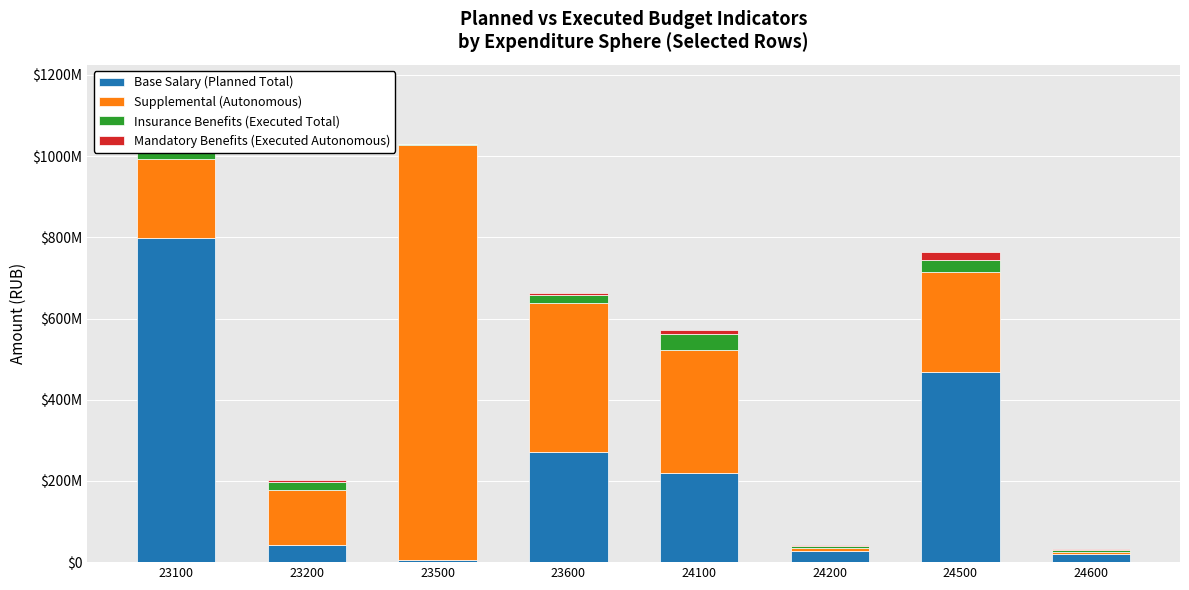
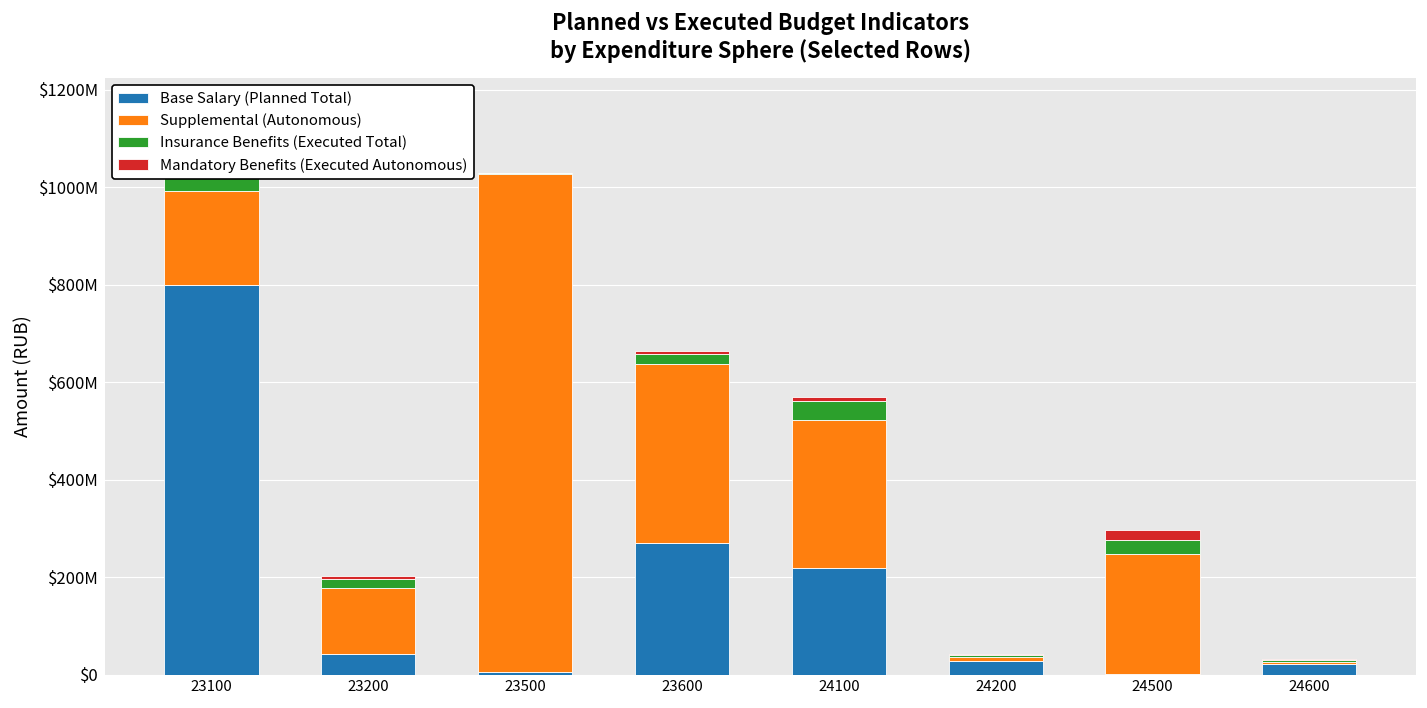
  {
    "Base Salary (Planned Total)": {
      "23100": "$800000000",
      "23200": "$40000000",
      "23600": "$270000000",
      "24100": "$220000000",
      "24200": "$30000000",
-     "24500": "$470000000",
+     "24500": "$0",
      "24600": "$20000000"
    },
    "Supplemental (Autonomous)": {
      "23100": "$190000000",
      "23200": "$140000000",
      "23500": "$1020000000",
      "23600": "$370000000",
      "24100": "$300000000",
      "24200": "$10000000",
      "24500": "$250000000"
    },
    "Insurance Benefits (Executed Total)": {
      "23200": "$20000000",
      "23600": "$20000000",
      "24100": "$40000000",
      "24500": "$30000000"
    },
    "Mandatory Benefits (Executed Autonomous)": {
      "24100": "$10000000",
      "24500": "$20000000"
    }
  }
